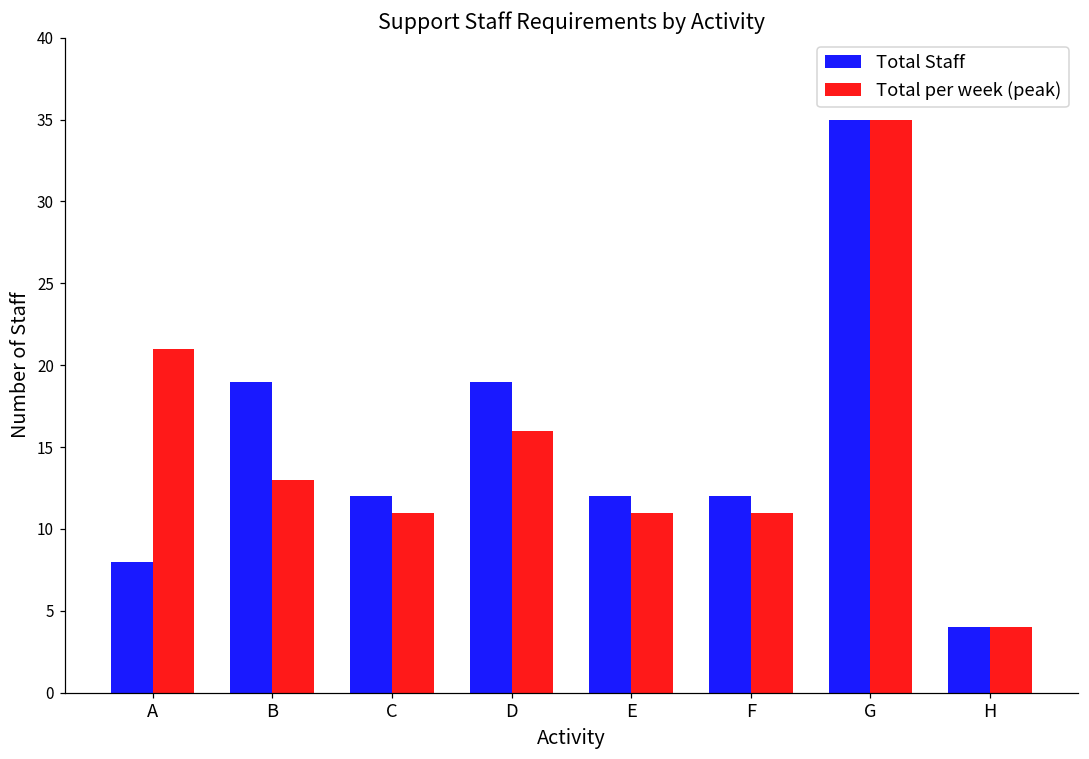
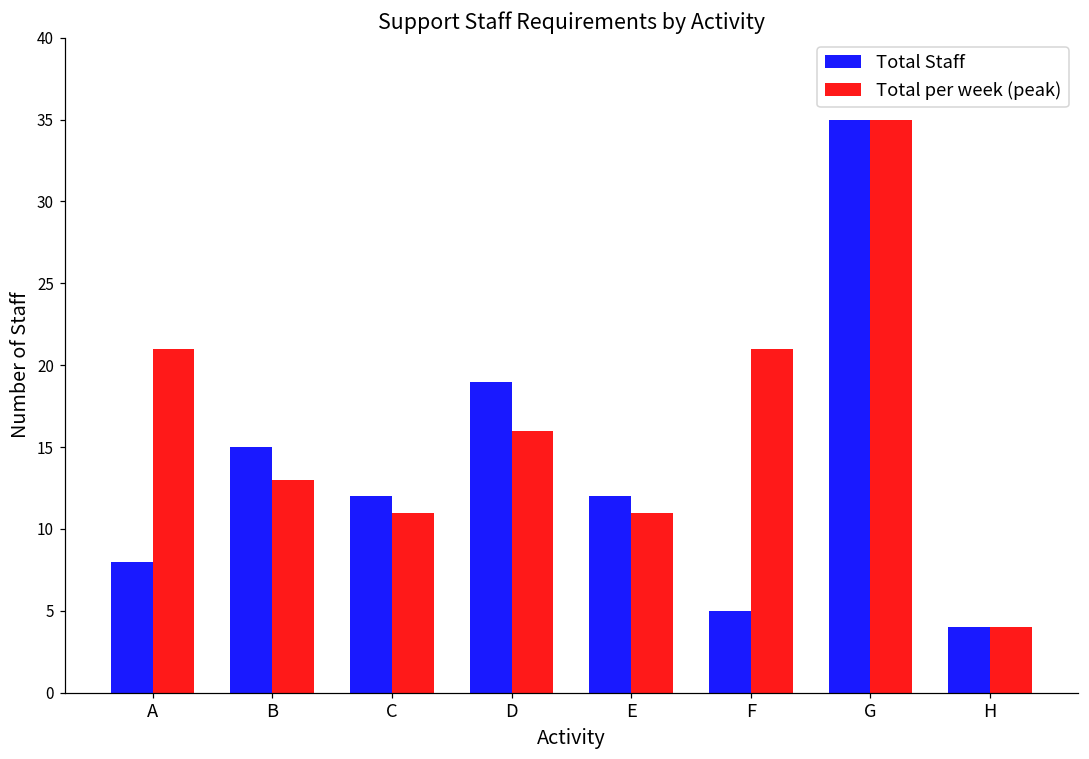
  {
    "Total Staff": {
      "A": 8,
-     "B": 19,
+     "B": 15,
      "C": 12,
      "D": 19,
      "E": 12,
-     "F": 12,
+     "F": 5,
      "G": 35,
      "H": 4
    },
    "Total per week (peak)": {
      "A": 21,
      "B": 13,
      "C": 11,
      "D": 16,
      "E": 11,
-     "F": 11,
+     "F": 21,
      "G": 35,
      "H": 4
    }
  }
